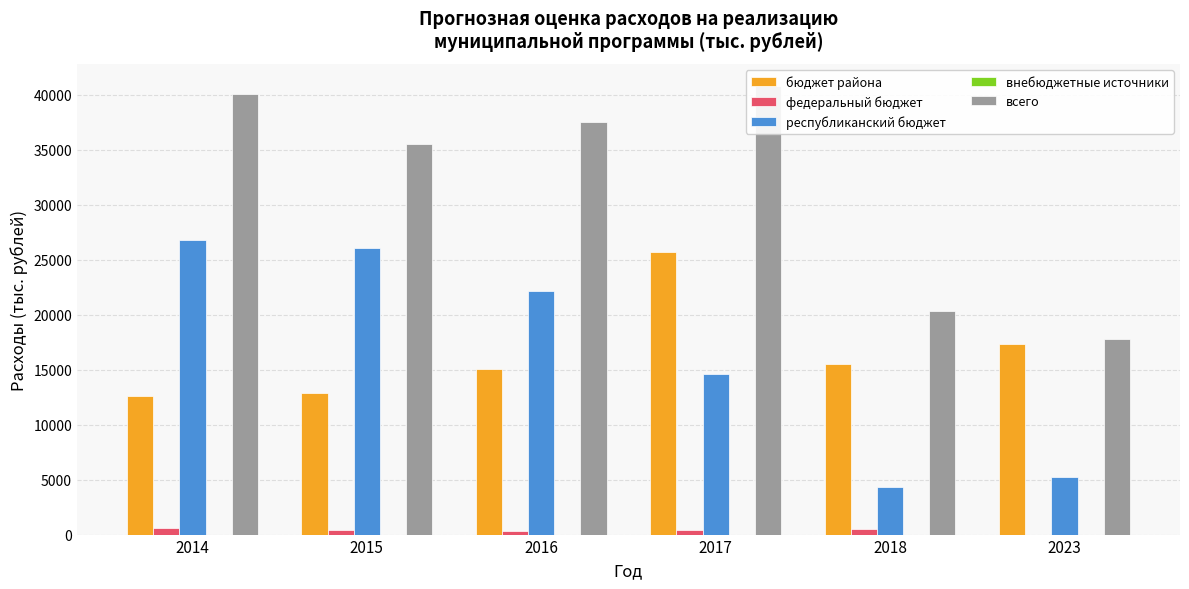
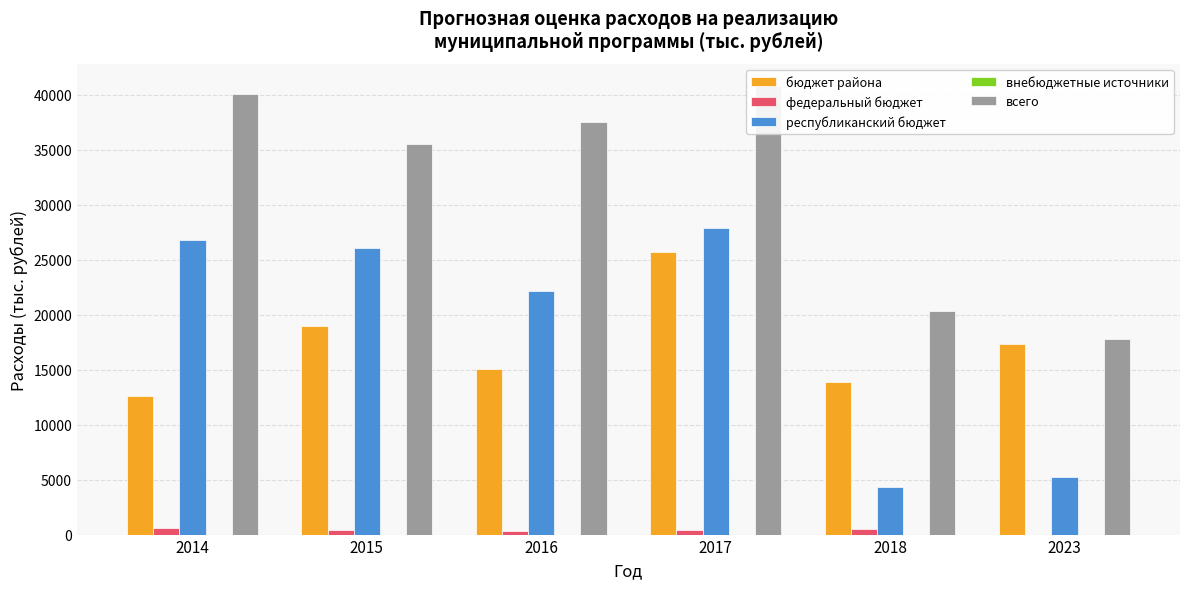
  {
    "бюджет района": {
      "2014": 12600,
-     "2015": 12900,
+     "2015": 18900,
      "2016": 15100,
      "2017": 25700,
-     "2018": 15500,
+     "2018": 13900,
      "2023": 17400
    },
    "федеральный бюджет": {
      "2014": 600,
      "2015": 400,
      "2016": 400,
      "2017": 400,
      "2018": 500,
      "2023": 0
    },
    "республиканский бюджет": {
      "2014": 26800,
      "2015": 26100,
      "2016": 22100,
-     "2017": 14600,
+     "2017": 27900,
      "2018": 4300,
      "2023": 5200
    },
    "внебюджетные источники": {
      "2014": 0,
      "2015": 0,
      "2016": 0,
      "2017": 0,
      "2018": 0,
      "2023": 0
    },
    "всего": {
      "2014": 40100,
      "2015": 35600,
      "2016": 37600,
      "2018": 20300,
      "2023": 17800
    }
  }
